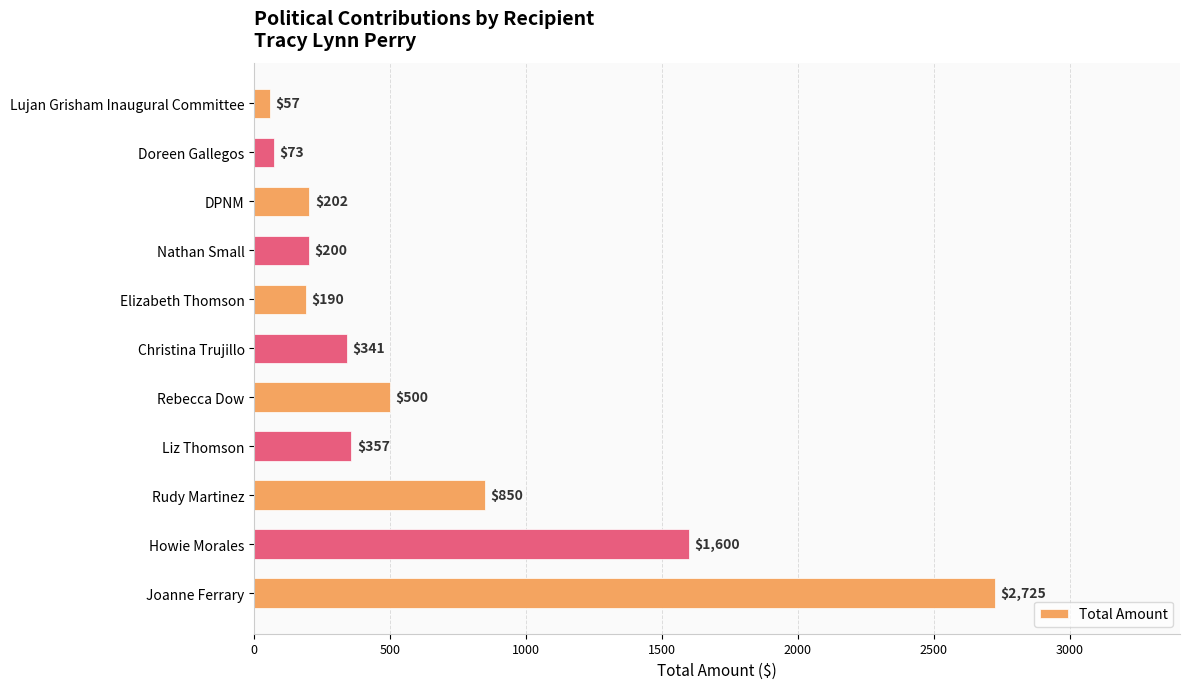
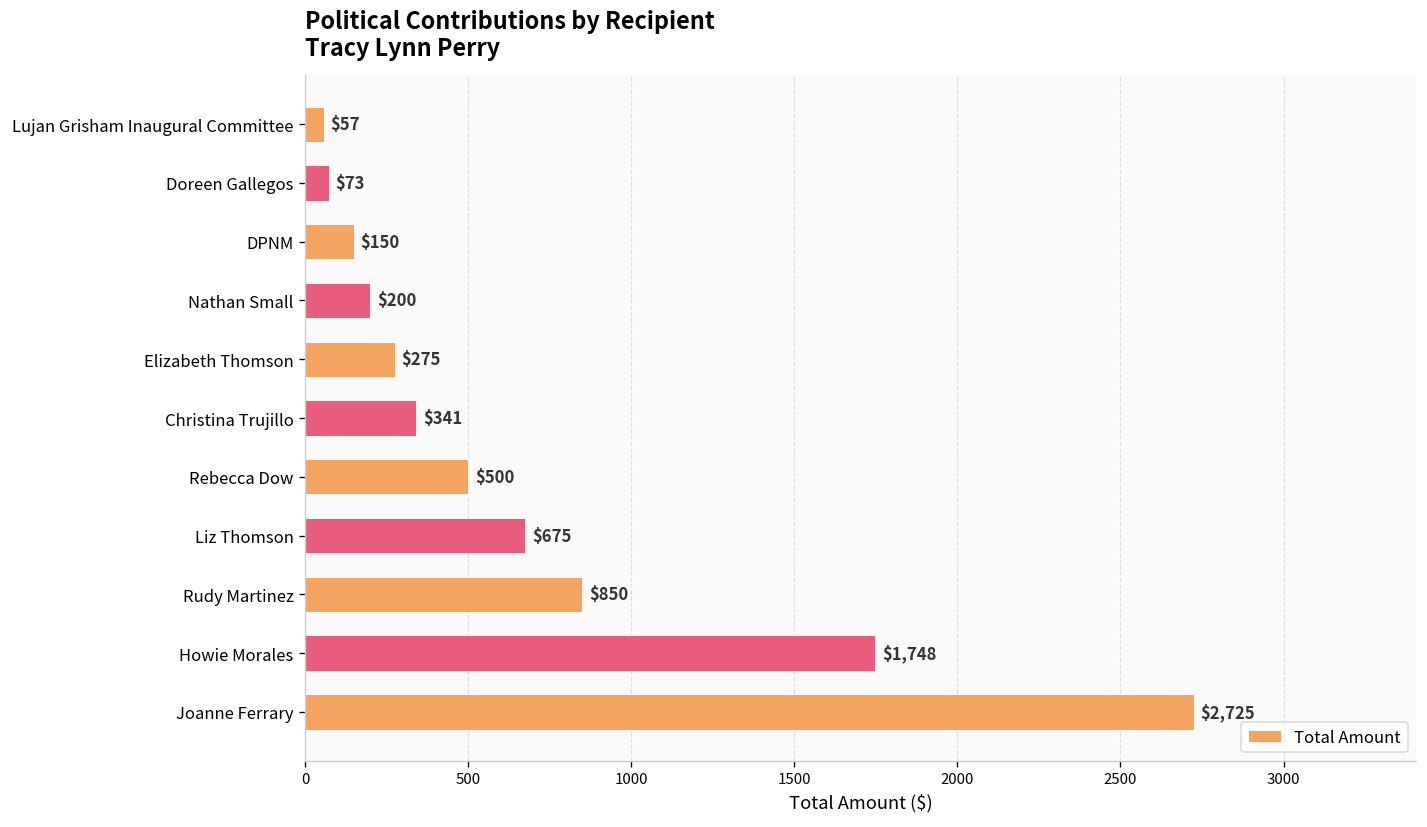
  {
    "Lujan Grisham Inaugural Committee": "$57",
    "Doreen Gallegos": "$73",
-   "DPNM": "$202",
+   "DPNM": "$150",
    "Nathan Small": "$200",
-   "Elizabeth Thomson": "$190",
+   "Elizabeth Thomson": "$275",
    "Christina Trujillo": "$341",
    "Rebecca Dow": "$500",
-   "Liz Thomson": "$357",
+   "Liz Thomson": "$675",
    "Rudy Martinez": "$850",
-   "Howie Morales": "$1,600",
+   "Howie Morales": "$1,748",
    "Joanne Ferrary": "$2,725"
  }
